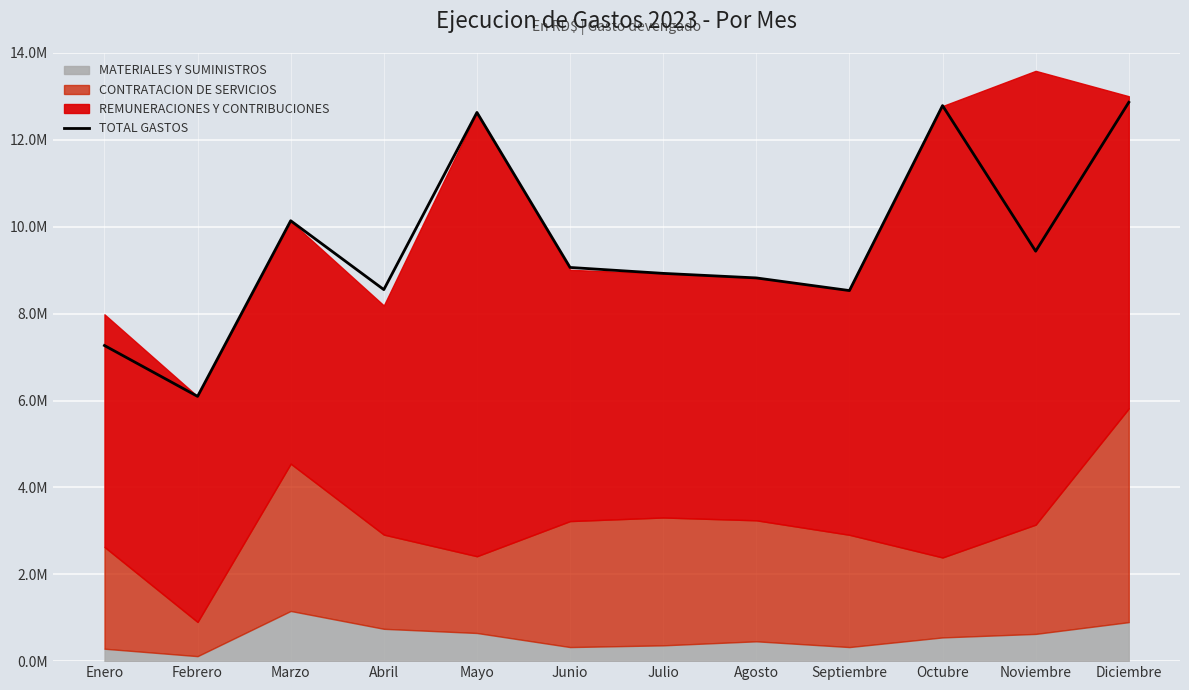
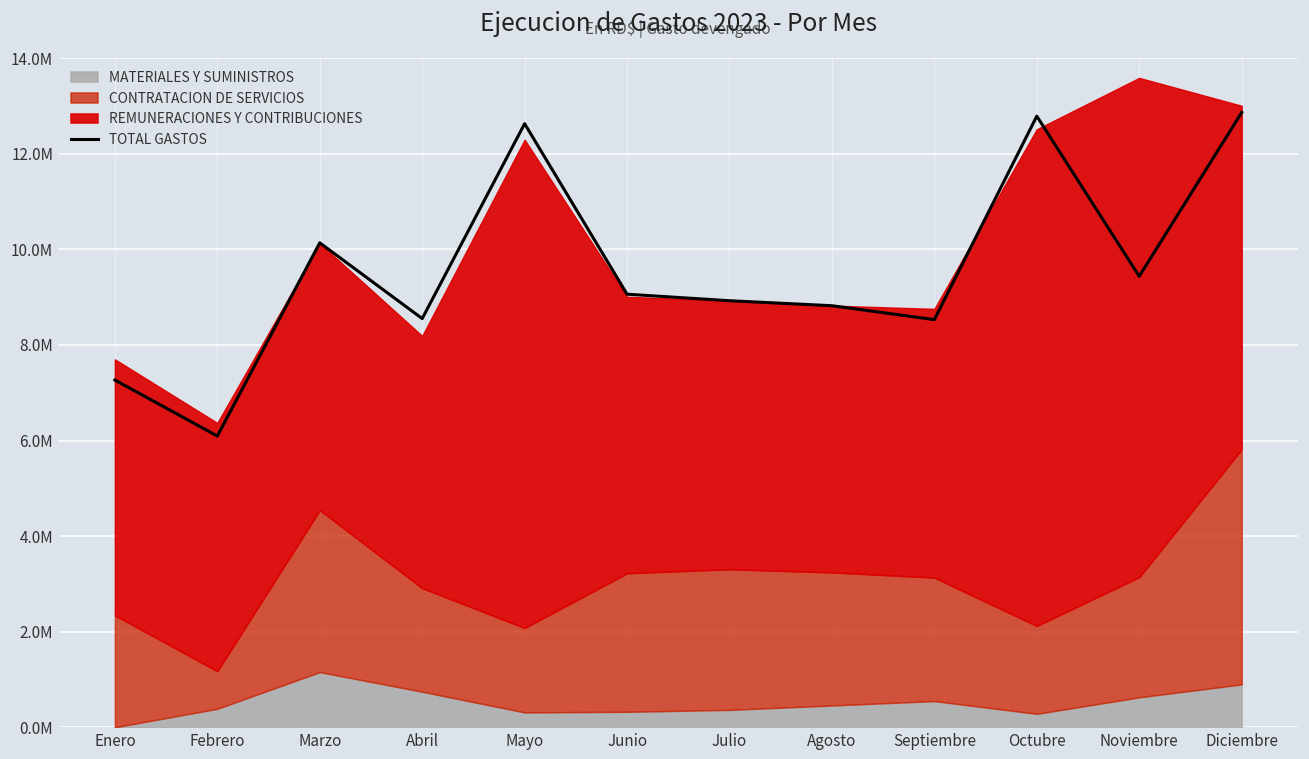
  {
    "MATERIALES Y SUMINISTROS": {
-     "Enero": 300000,
-     "Febrero": 100000,
+     "Enero": 0,
+     "Febrero": 400000,
      "Marzo": 1200000,
      "Abril": 700000,
-     "Mayo": 600000,
+     "Mayo": 300000,
      "Junio": 300000,
      "Julio": 400000,
      "Agosto": 500000,
-     "Septiembre": 300000,
-     "Octubre": 500000,
+     "Septiembre": 500000,
+     "Octubre": 300000,
      "Noviembre": 600000,
      "Diciembre": 900000
    },
    "TOTAL GASTOS": {
      "Enero": 7300000,
      "Abril": 8600000,
      "Noviembre": 9400000,
      "Diciembre": 12900000
    }
  }
